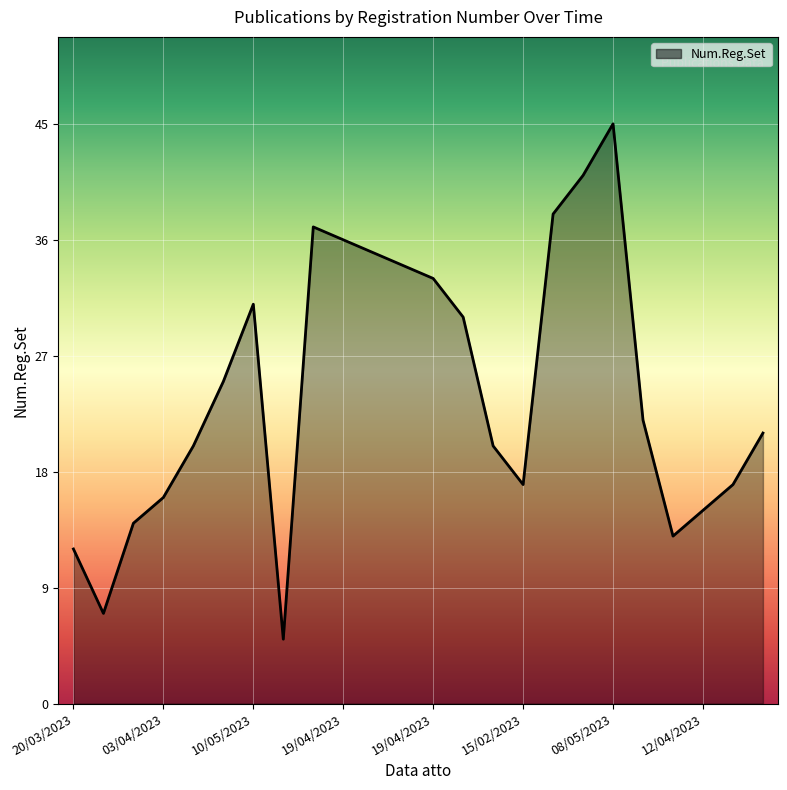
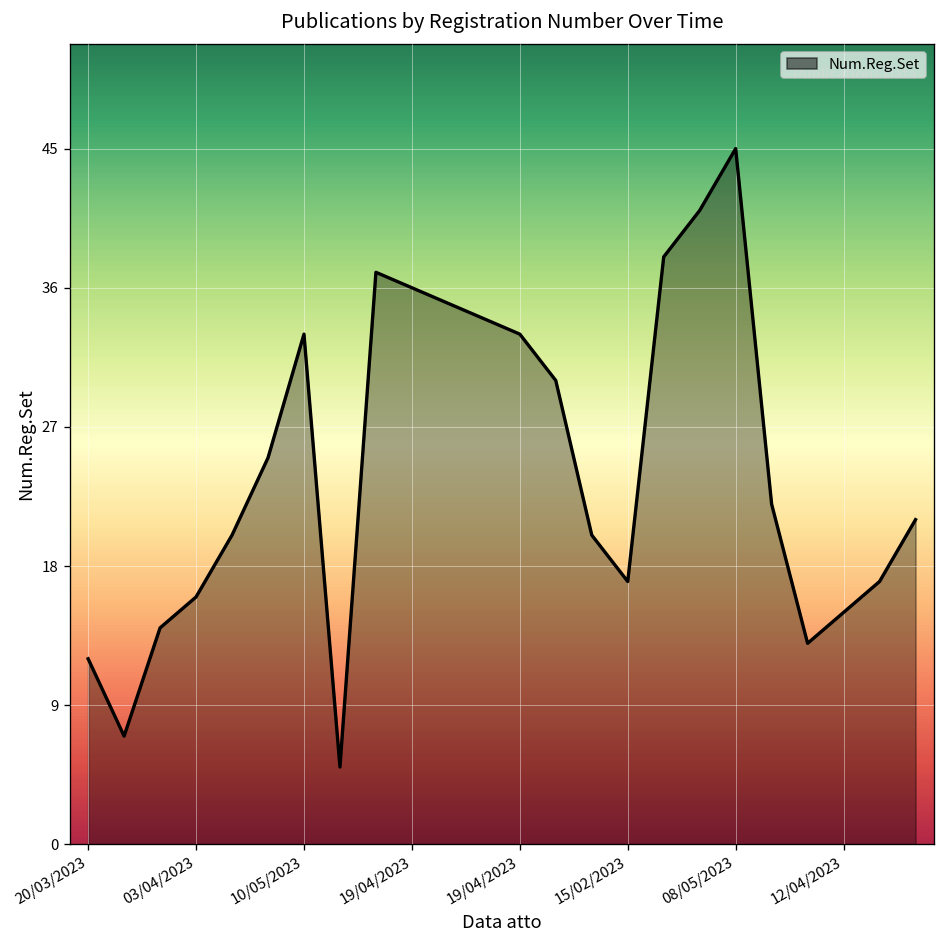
  {
    "20/03/2023": 12,
-   "10/05/2023": 31,
+   "10/05/2023": 33,
    "15/02/2023": 17,
    "08/05/2023": 45
  }
